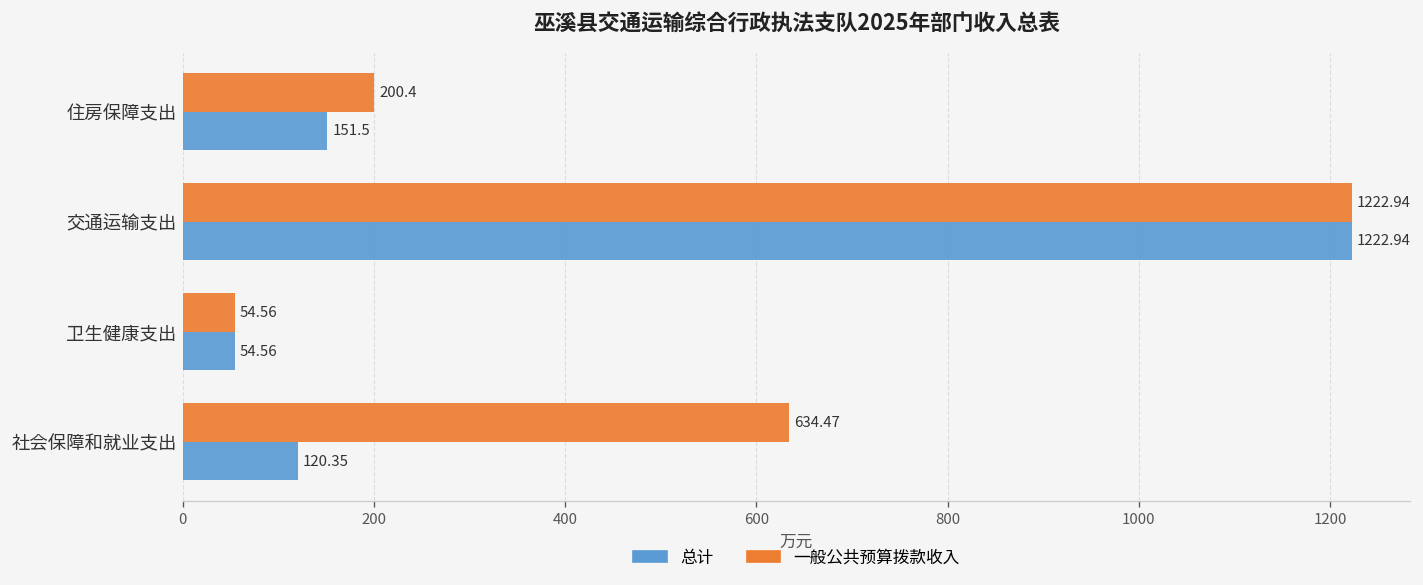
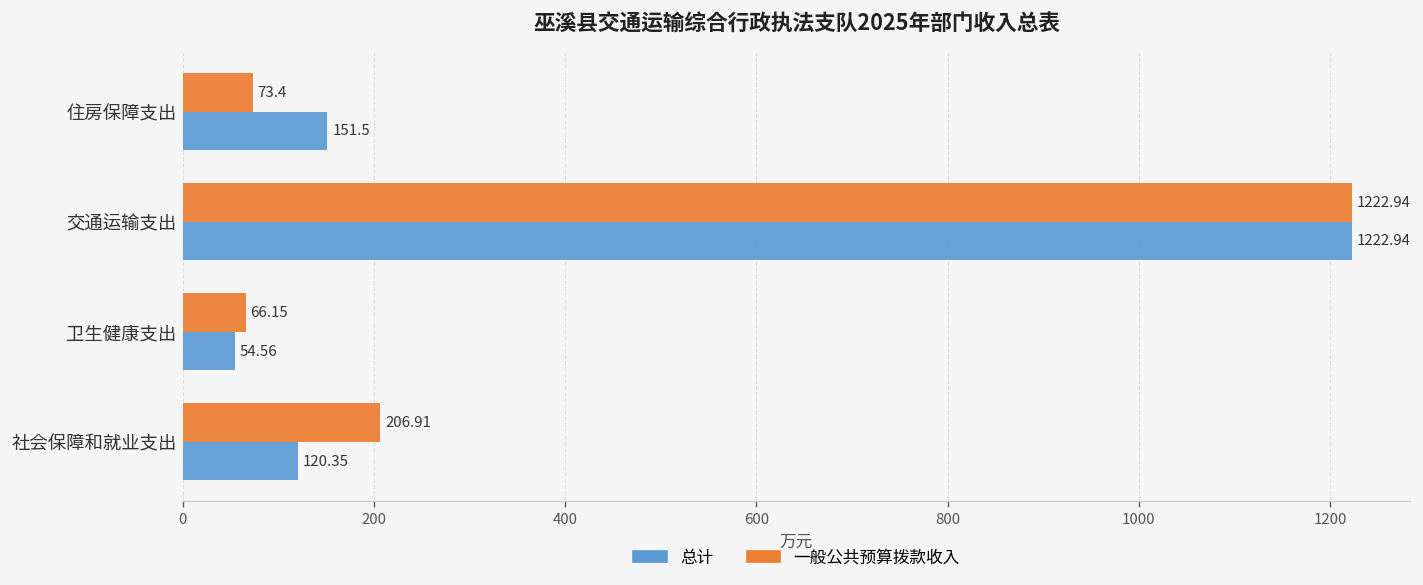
  {
    "总计": {
      "住房保障支出": 151.5,
      "交通运输支出": 1222.94,
      "卫生健康支出": 54.56,
      "社会保障和就业支出": 120.35
    },
    "一般公共预算拨款收入": {
-     "住房保障支出": 200.4,
+     "住房保障支出": 73.4,
      "交通运输支出": 1222.94,
-     "卫生健康支出": 54.56,
-     "社会保障和就业支出": 634.47
+     "卫生健康支出": 66.15,
+     "社会保障和就业支出": 206.91
    }
  }
